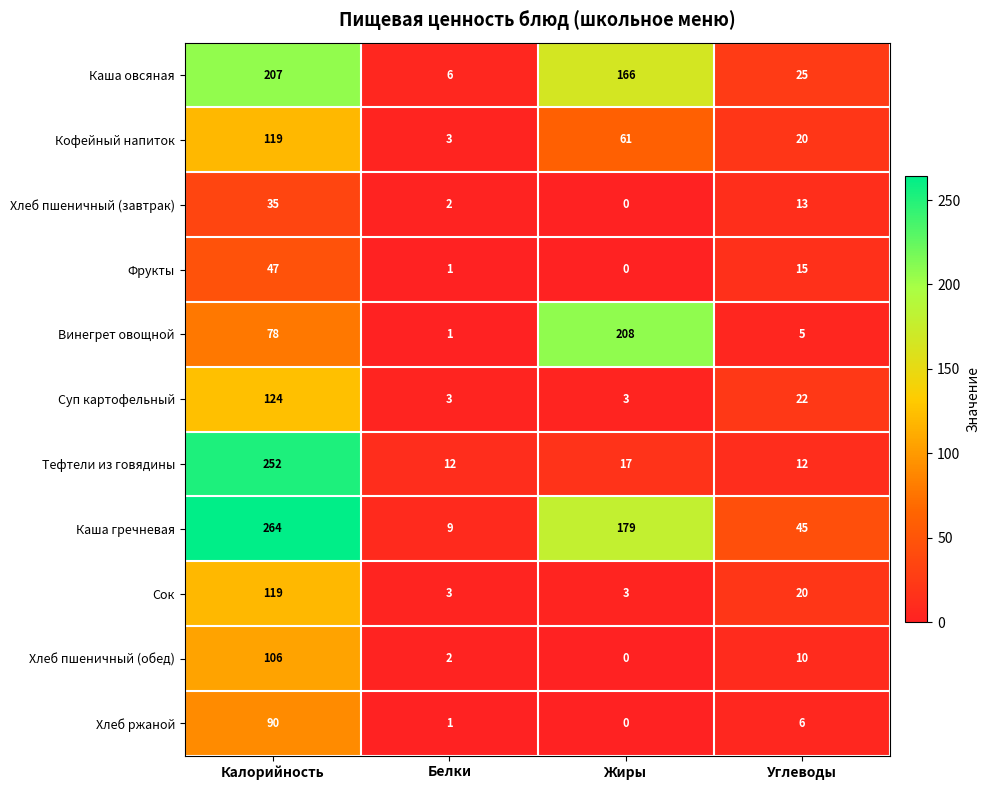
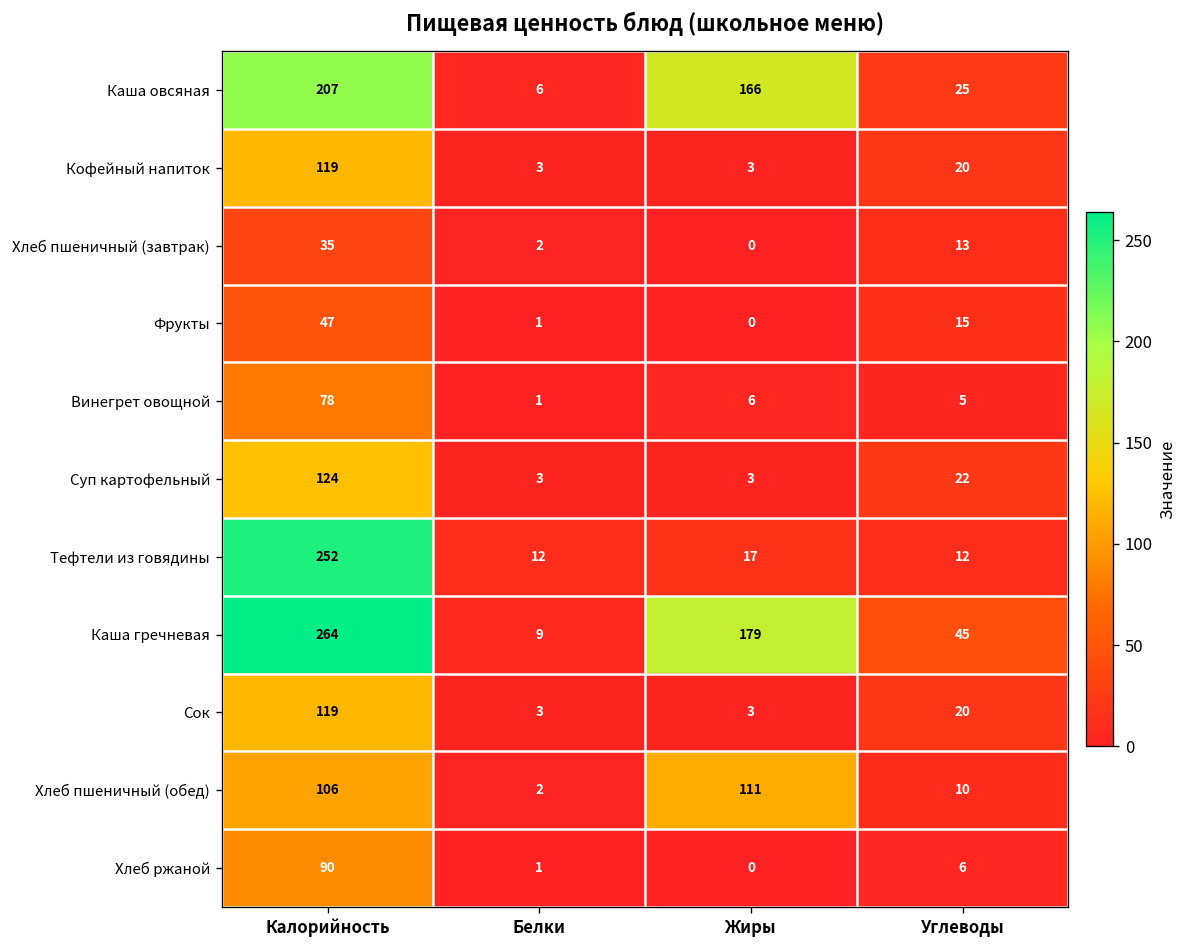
  {
    "Каша овсяная": {
      "Калорийность": 207,
      "Белки": 6,
      "Жиры": 166,
      "Углеводы": 25
    },
    "Кофейный напиток": {
      "Калорийность": 119,
      "Белки": 3,
-     "Жиры": 61,
+     "Жиры": 3,
      "Углеводы": 20
    },
    "Хлеб пшеничный (завтрак)": {
      "Калорийность": 35,
      "Белки": 2,
      "Жиры": 0,
      "Углеводы": 13
    },
    "Фрукты": {
      "Калорийность": 47,
      "Белки": 1,
      "Жиры": 0,
      "Углеводы": 15
    },
    "Винегрет овощной": {
      "Калорийность": 78,
      "Белки": 1,
-     "Жиры": 208,
+     "Жиры": 6,
      "Углеводы": 5
    },
    "Суп картофельный": {
      "Калорийность": 124,
      "Белки": 3,
      "Жиры": 3,
      "Углеводы": 22
    },
    "Тефтели из говядины": {
      "Калорийность": 252,
      "Белки": 12,
      "Жиры": 17,
      "Углеводы": 12
    },
    "Каша гречневая": {
      "Калорийность": 264,
      "Белки": 9,
      "Жиры": 179,
      "Углеводы": 45
    },
    "Сок": {
      "Калорийность": 119,
      "Белки": 3,
      "Жиры": 3,
      "Углеводы": 20
    },
    "Хлеб пшеничный (обед)": {
      "Калорийность": 106,
      "Белки": 2,
-     "Жиры": 0,
+     "Жиры": 111,
      "Углеводы": 10
    },
    "Хлеб ржаной": {
      "Калорийность": 90,
      "Белки": 1,
      "Жиры": 0,
      "Углеводы": 6
    }
  }
